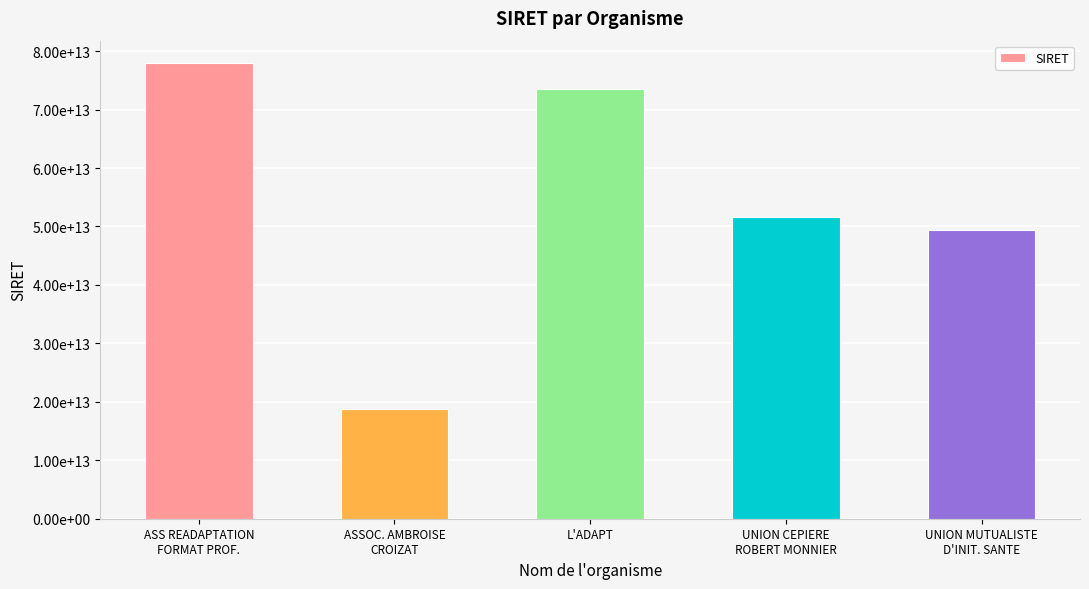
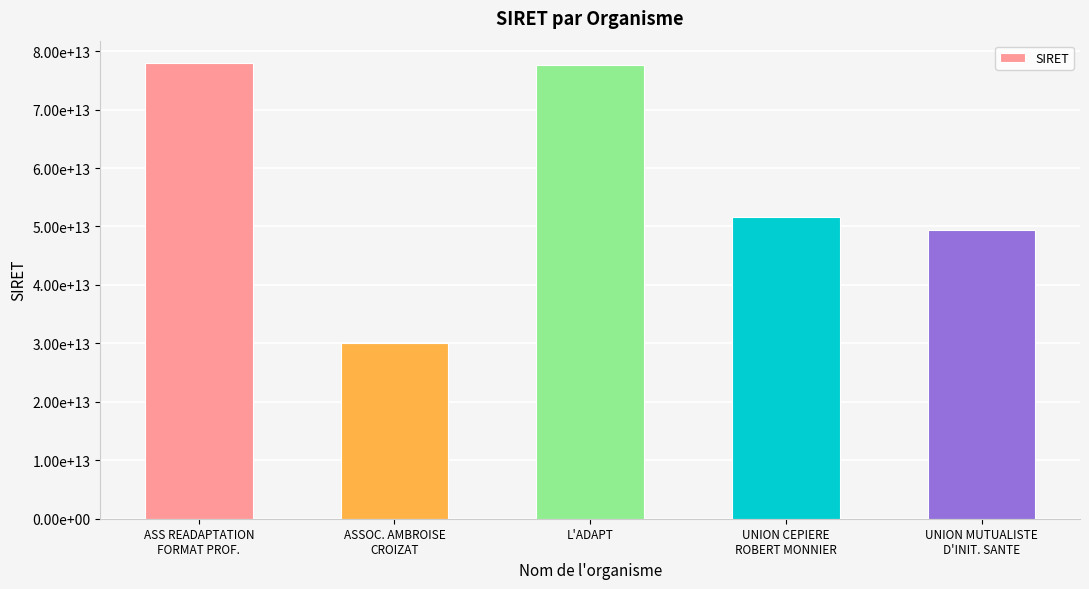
  {
    "ASS READAPTATION FORMAT PROF.": 78000000000000,
-   "ASSOC. AMBROISE CROIZAT": 19000000000000,
-   "L'ADAPT": 74000000000000,
+   "ASSOC. AMBROISE CROIZAT": 30000000000000,
+   "L'ADAPT": 78000000000000,
    "UNION CEPIERE ROBERT MONNIER": 52000000000000,
    "UNION MUTUALISTE D'INIT. SANTE": 49000000000000
  }
